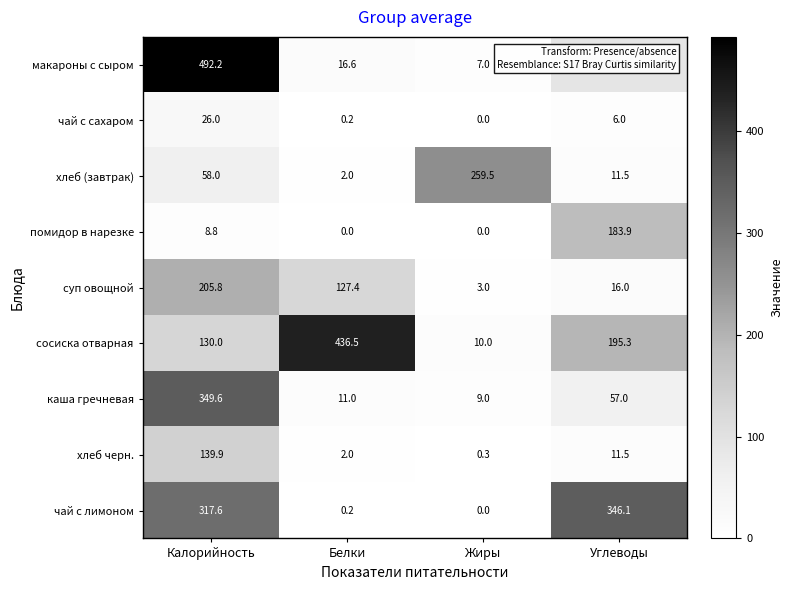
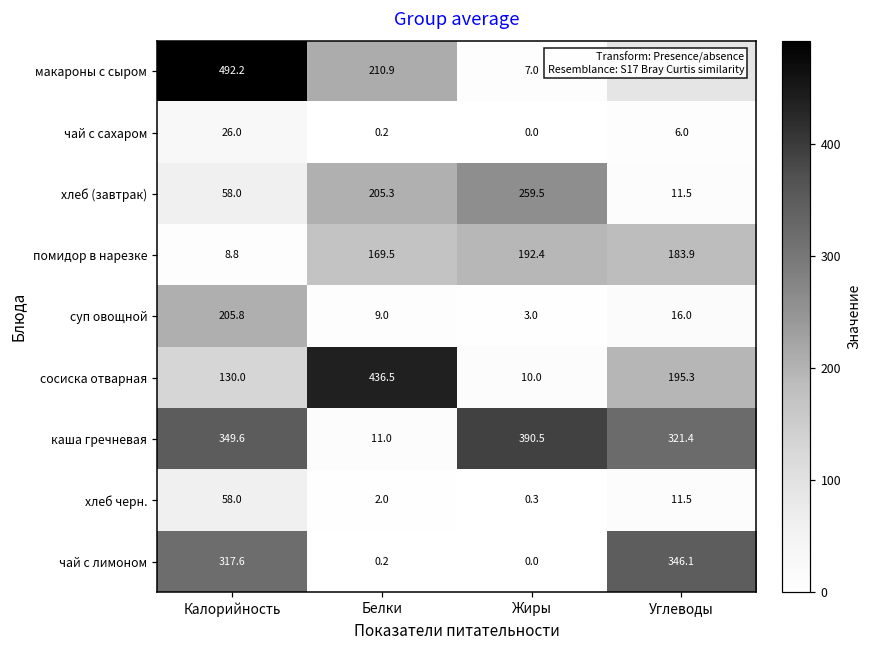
  {
    "макароны с сыром": {
      "Калорийность": 492.2,
-     "Белки": 16.6,
+     "Белки": 210.9,
      "Жиры": 7.0
    },
    "чай с сахаром": {
      "Калорийность": 26.0,
      "Белки": 0.2,
      "Жиры": 0.0,
      "Углеводы": 6.0
    },
    "хлеб (завтрак)": {
      "Калорийность": 58.0,
-     "Белки": 2.0,
+     "Белки": 205.3,
      "Жиры": 259.5,
      "Углеводы": 11.5
    },
    "помидор в нарезке": {
      "Калорийность": 8.8,
-     "Белки": 0.0,
-     "Жиры": 0.0,
+     "Белки": 169.5,
+     "Жиры": 192.4,
      "Углеводы": 183.9
    },
    "суп овощной": {
      "Калорийность": 205.8,
-     "Белки": 127.4,
+     "Белки": 9.0,
      "Жиры": 3.0,
      "Углеводы": 16.0
    },
    "сосиска отварная": {
      "Калорийность": 130.0,
      "Белки": 436.5,
      "Жиры": 10.0,
      "Углеводы": 195.3
    },
    "каша гречневая": {
      "Калорийность": 349.6,
      "Белки": 11.0,
-     "Жиры": 9.0,
-     "Углеводы": 57.0
+     "Жиры": 390.5,
+     "Углеводы": 321.4
    },
    "хлеб черн.": {
-     "Калорийность": 139.9,
+     "Калорийность": 58.0,
      "Белки": 2.0,
      "Жиры": 0.3,
      "Углеводы": 11.5
    },
    "чай с лимоном": {
      "Калорийность": 317.6,
      "Белки": 0.2,
      "Жиры": 0.0,
      "Углеводы": 346.1
    }
  }
